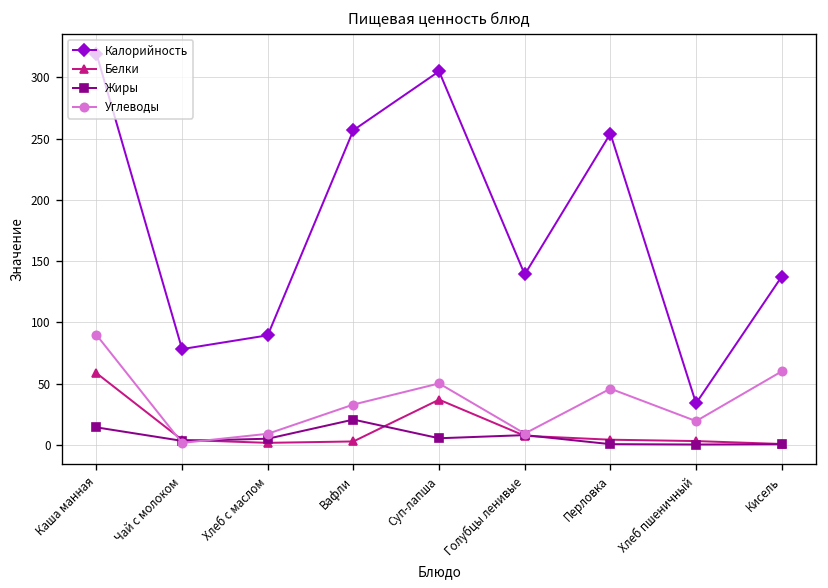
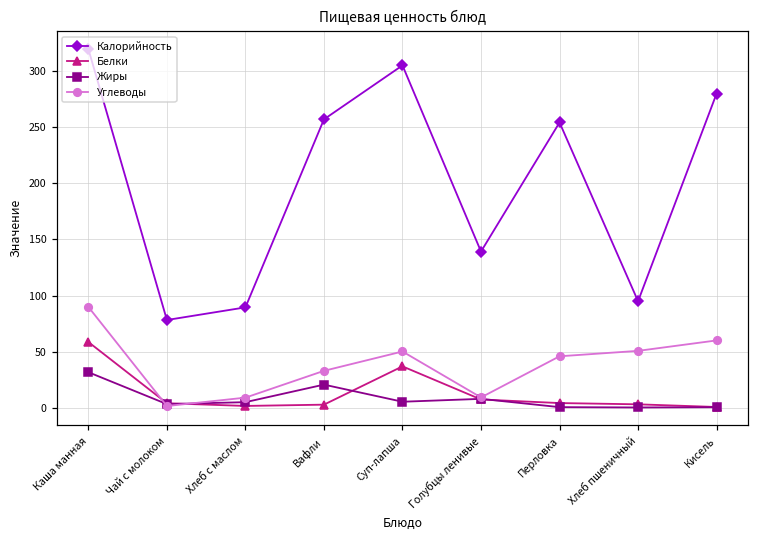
  {
    "Калорийность": {
      "Чай с молоком": 78,
      "Хлеб с маслом": 90,
      "Вафли": 257,
      "Суп-лапша": 305,
      "Голубцы ленивые": 139,
      "Перловка": 254,
-     "Хлеб пшеничный": 34,
-     "Кисель": 138
+     "Хлеб пшеничный": 95,
+     "Кисель": 280
    },
    "Белки": {
      "Каша манная": 59,
      "Хлеб с маслом": 2,
      "Вафли": 3,
      "Суп-лапша": 37,
      "Перловка": 4,
      "Хлеб пшеничный": 3
    },
    "Жиры": {
-     "Каша манная": 14,
+     "Каша манная": 32,
      "Хлеб с маслом": 5,
      "Вафли": 21,
      "Суп-лапша": 6,
      "Перловка": 1,
      "Хлеб пшеничный": 0
    },
    "Углеводы": {
      "Каша манная": 90,
      "Хлеб с маслом": 9,
      "Вафли": 33,
      "Суп-лапша": 50,
      "Перловка": 46,
-     "Хлеб пшеничный": 20,
+     "Хлеб пшеничный": 51,
      "Кисель": 60
    }
  }
